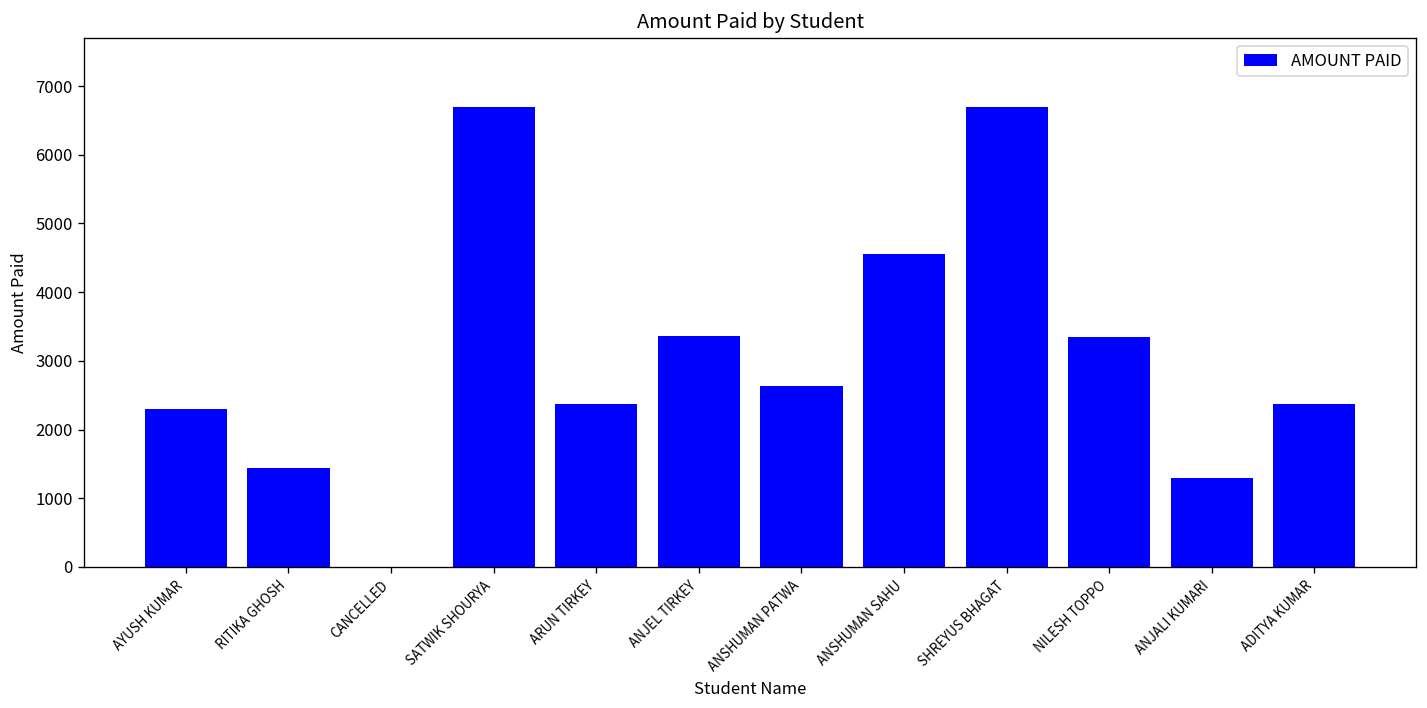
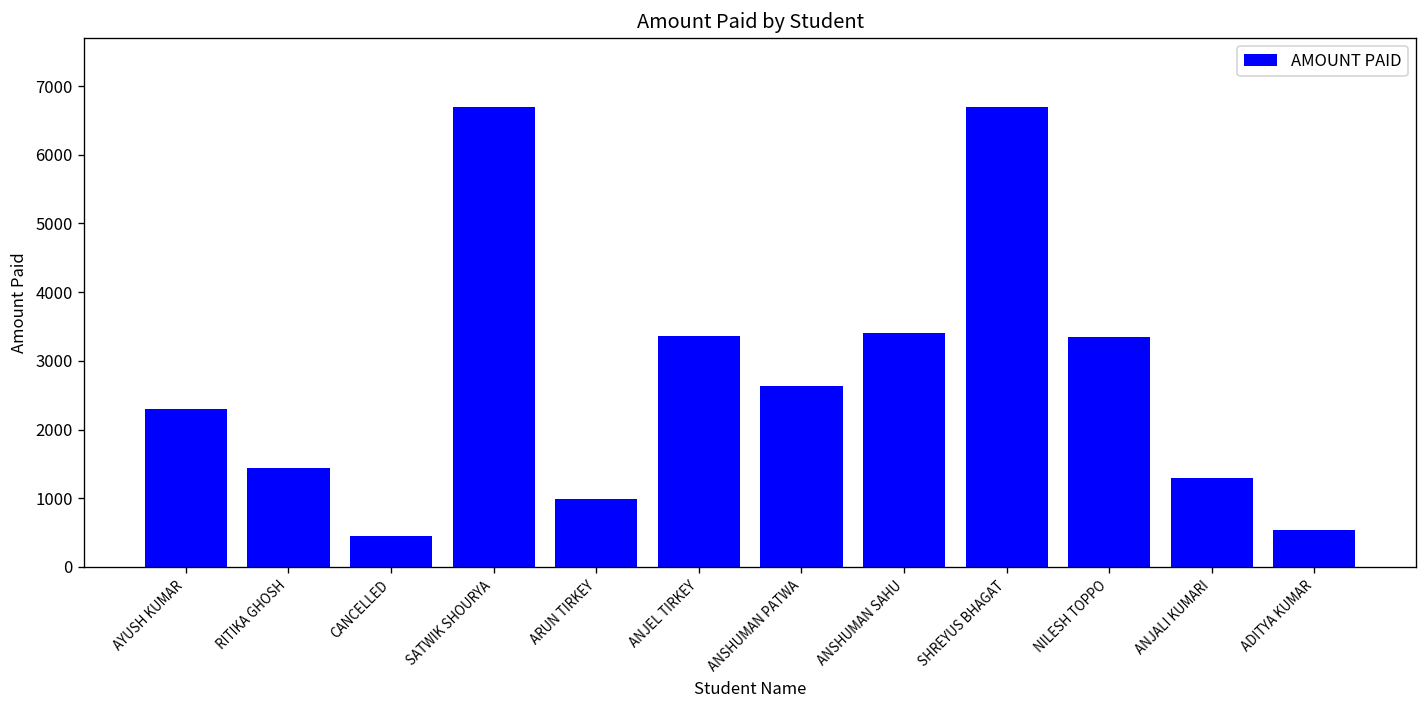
  {
    "AYUSH KUMAR": 2300,
    "RITIKA GHOSH": 1400,
-   "CANCELLED": 0,
+   "CANCELLED": 500,
    "SATWIK SHOURYA": 6700,
-   "ARUN TIRKEY": 2400,
+   "ARUN TIRKEY": 1000,
    "ANJEL TIRKEY": 3400,
    "ANSHUMAN PATWA": 2600,
-   "ANSHUMAN SAHU": 4600,
+   "ANSHUMAN SAHU": 3400,
    "SHREYUS BHAGAT": 6700,
    "NILESH TOPPO": 3400,
    "ANJALI KUMARI": 1300,
-   "ADITYA KUMAR": 2400
+   "ADITYA KUMAR": 500
  }
